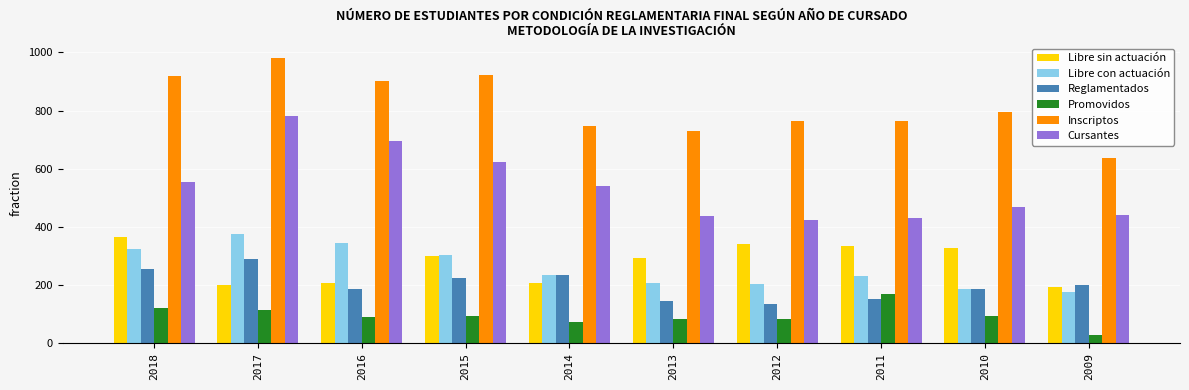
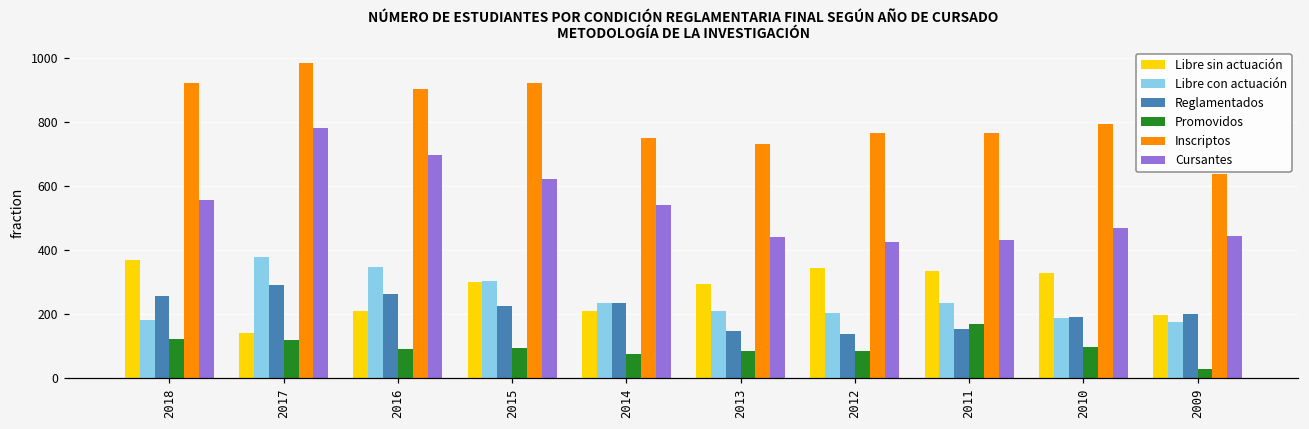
  {
    "Libre sin actuación": {
      "2018": 370,
-     "2017": 200,
+     "2017": 140,
      "2016": 210,
      "2015": 300,
      "2014": 210,
      "2013": 290,
      "2012": 340,
      "2011": 330,
      "2010": 330,
      "2009": 200
    },
    "Libre con actuación": {
-     "2018": 320,
+     "2018": 180,
      "2017": 380,
      "2016": 350,
      "2015": 300,
      "2014": 230,
      "2013": 210,
      "2012": 200,
      "2011": 230,
      "2010": 190,
      "2009": 180
    },
    "Reglamentados": {
      "2018": 260,
      "2017": 290,
-     "2016": 190,
+     "2016": 260,
      "2015": 230,
      "2014": 230,
      "2013": 150,
      "2012": 140,
      "2011": 150,
      "2010": 190,
      "2009": 200
    },
    "Promovidos": {
      "2018": 120,
      "2017": 120,
      "2016": 90,
      "2015": 90,
      "2014": 70,
      "2013": 80,
      "2012": 80,
      "2011": 170,
      "2010": 100,
      "2009": 30
    },
    "Inscriptos": {
      "2018": 920,
      "2017": 980,
      "2016": 900,
      "2015": 920,
      "2014": 750,
      "2013": 730,
      "2012": 760,
      "2011": 760,
      "2010": 790,
      "2009": 640
    },
    "Cursantes": {
      "2018": 550,
      "2017": 780,
      "2016": 700,
      "2015": 620,
      "2014": 540,
      "2013": 440,
      "2012": 420,
      "2011": 430,
      "2010": 470,
      "2009": 440
    }
  }
